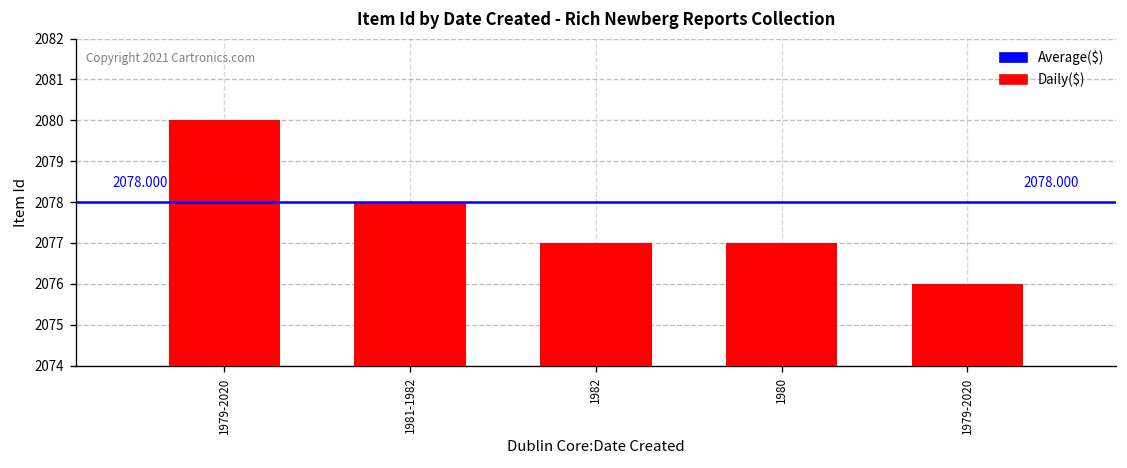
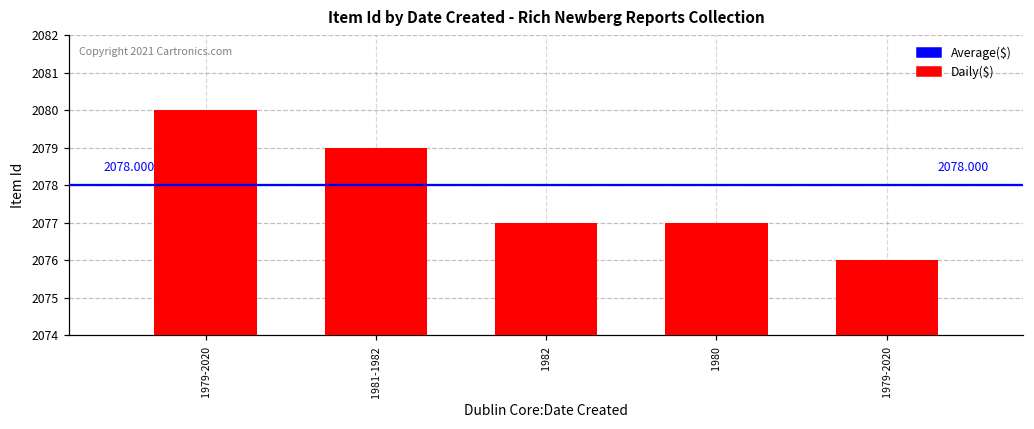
  {
-   "1981-1982": 2078,
+   "1981-1982": 2079,
    "1982": 2077,
    "1980": 2077
  }
